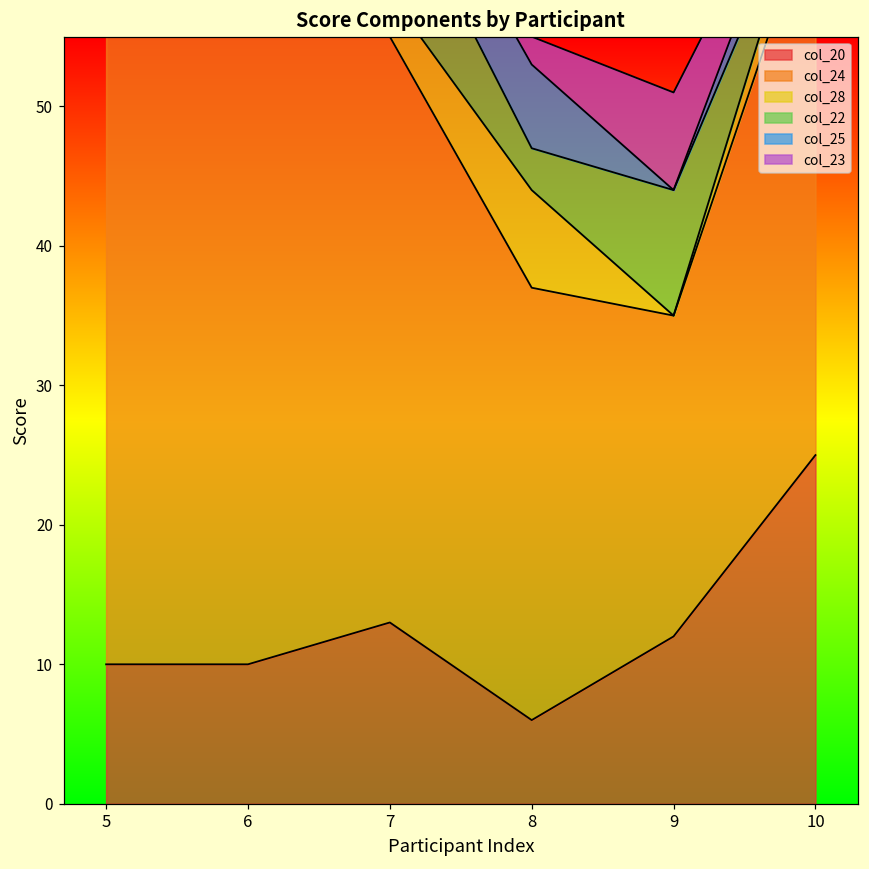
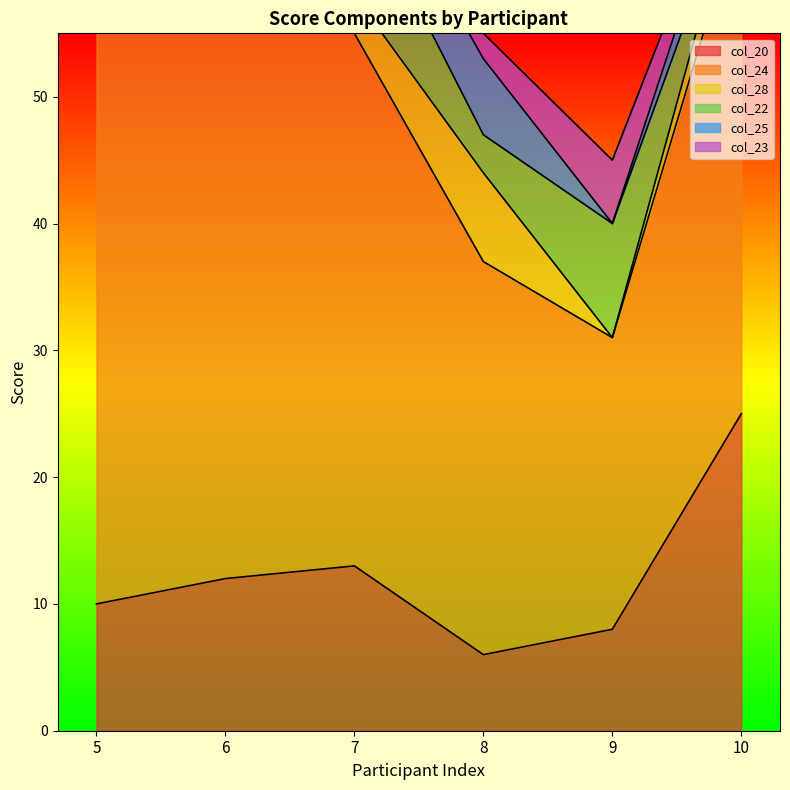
  {
    "col_20": {
      "5": 10,
-     "6": 10,
+     "6": 12,
      "7": 13,
      "8": 6,
-     "9": 12,
+     "9": 8,
      "10": 25
    },
    "col_24": {
      "7": 42,
      "8": 31
    },
    "col_28": {
      "8": 7
    },
    "col_22": {
      "8": 3
    },
    "col_25": {
      "8": 6
    },
    "col_23": {
      "8": 2,
-     "9": 7
+     "9": 5
    }
  }
